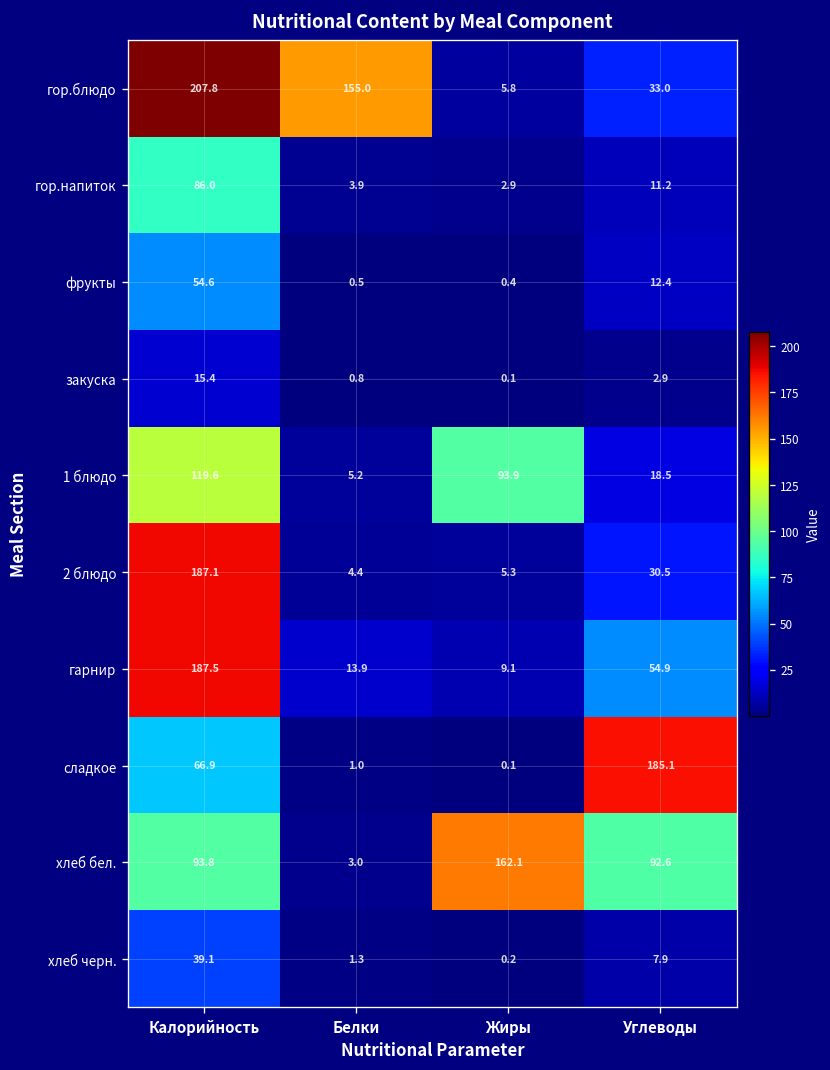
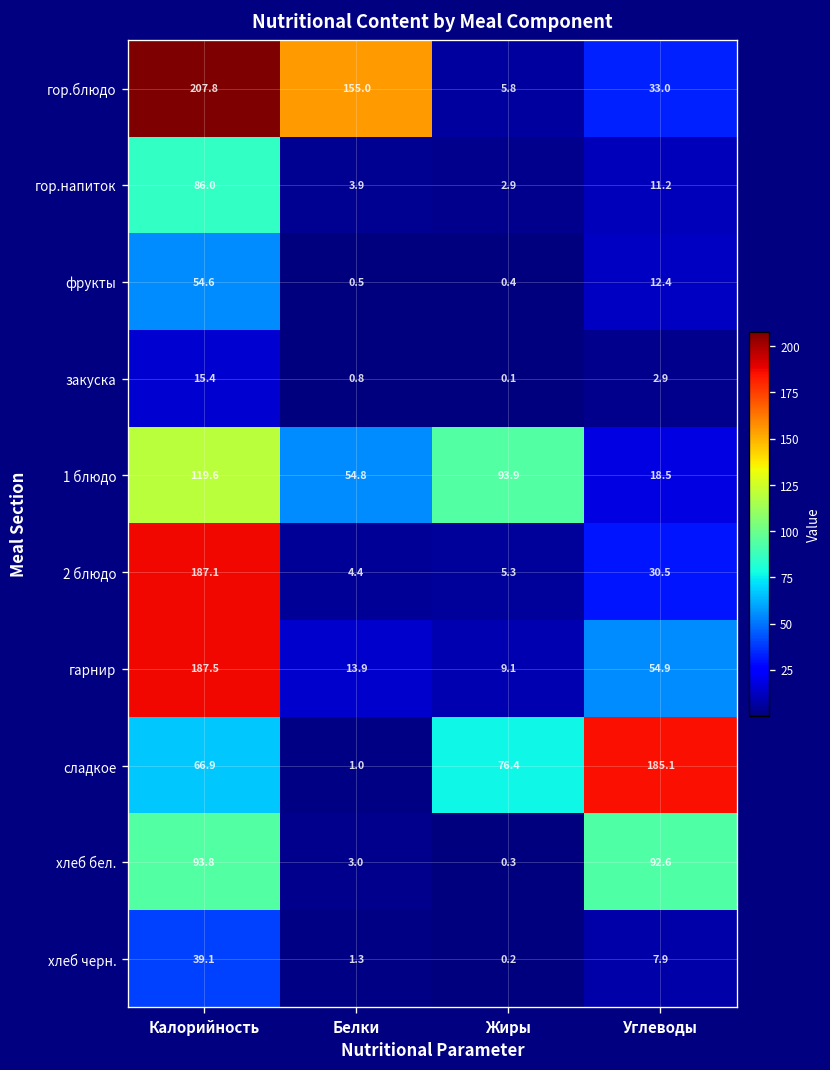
  {
    "гор.блюдо": {
      "Калорийность": 207.8,
      "Белки": 155.0,
      "Жиры": 5.8,
      "Углеводы": 33.0
    },
    "гор.напиток": {
      "Калорийность": 86.0,
      "Белки": 3.9,
      "Жиры": 2.9,
      "Углеводы": 11.2
    },
    "фрукты": {
      "Калорийность": 54.6,
      "Белки": 0.5,
      "Жиры": 0.4,
      "Углеводы": 12.4
    },
    "закуска": {
      "Калорийность": 15.4,
      "Белки": 0.8,
      "Жиры": 0.1,
      "Углеводы": 2.9
    },
    "1 блюдо": {
      "Калорийность": 119.6,
-     "Белки": 5.2,
+     "Белки": 54.8,
      "Жиры": 93.9,
      "Углеводы": 18.5
    },
    "2 блюдо": {
      "Калорийность": 187.1,
      "Белки": 4.4,
      "Жиры": 5.3,
      "Углеводы": 30.5
    },
    "гарнир": {
      "Калорийность": 187.5,
      "Белки": 13.9,
      "Жиры": 9.1,
      "Углеводы": 54.9
    },
    "сладкое": {
      "Калорийность": 66.9,
      "Белки": 1.0,
-     "Жиры": 0.1,
+     "Жиры": 76.4,
      "Углеводы": 185.1
    },
    "хлеб бел.": {
      "Калорийность": 93.8,
      "Белки": 3.0,
-     "Жиры": 162.1,
+     "Жиры": 0.3,
      "Углеводы": 92.6
    },
    "хлеб черн.": {
      "Калорийность": 39.1,
      "Белки": 1.3,
      "Жиры": 0.2,
      "Углеводы": 7.9
    }
  }
